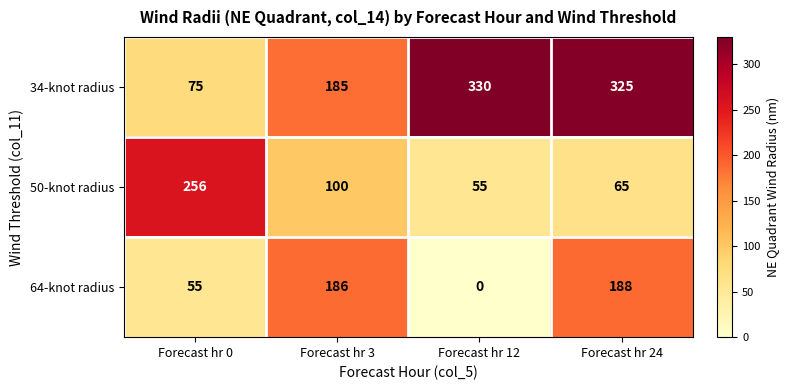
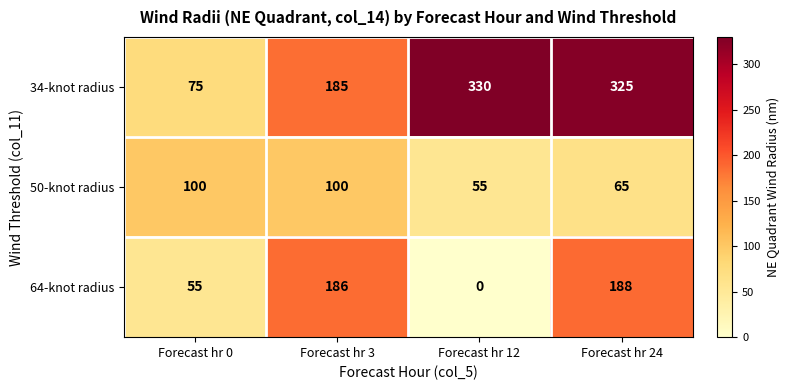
  {
    "34-knot radius": {
      "Forecast hr 0": 75,
      "Forecast hr 3": 185,
      "Forecast hr 12": 330,
      "Forecast hr 24": 325
    },
    "50-knot radius": {
-     "Forecast hr 0": 256,
+     "Forecast hr 0": 100,
      "Forecast hr 3": 100,
      "Forecast hr 12": 55,
      "Forecast hr 24": 65
    },
    "64-knot radius": {
      "Forecast hr 0": 55,
      "Forecast hr 3": 186,
      "Forecast hr 12": 0,
      "Forecast hr 24": 188
    }
  }
